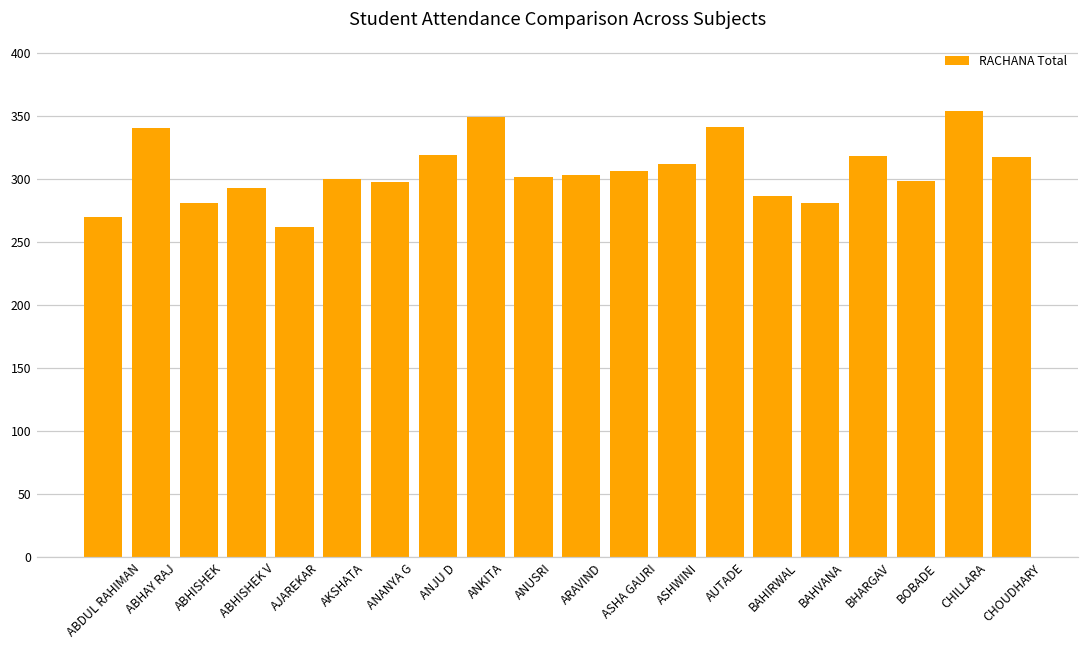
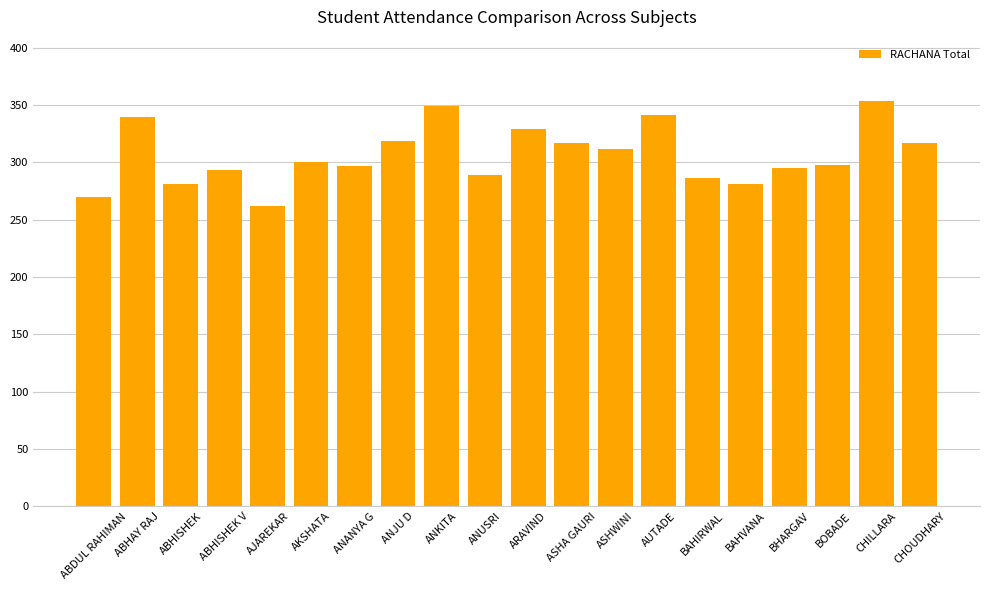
  {
    "ABDUL RAHIMAN": 270,
    "ABHAY RAJ": 340,
    "ABHISHEK": 281,
    "ABHISHEK V": 293,
    "AJAREKAR": 262,
    "AKSHATA": 300,
    "ANANYA G": 297,
    "ANJU D": 319,
    "ANKITA": 349,
-   "ANUSRI": 301,
-   "ARAVIND": 303,
-   "ASHA GAURI": 306,
+   "ANUSRI": 289,
+   "ARAVIND": 329,
+   "ASHA GAURI": 317,
    "ASHWINI": 312,
    "AUTADE": 341,
    "BAHIRWAL": 286,
    "BAHVANA": 281,
-   "BHARGAV": 318,
+   "BHARGAV": 295,
    "BOBADE": 298,
    "CHILLARA": 354,
    "CHOUDHARY": 317
  }
